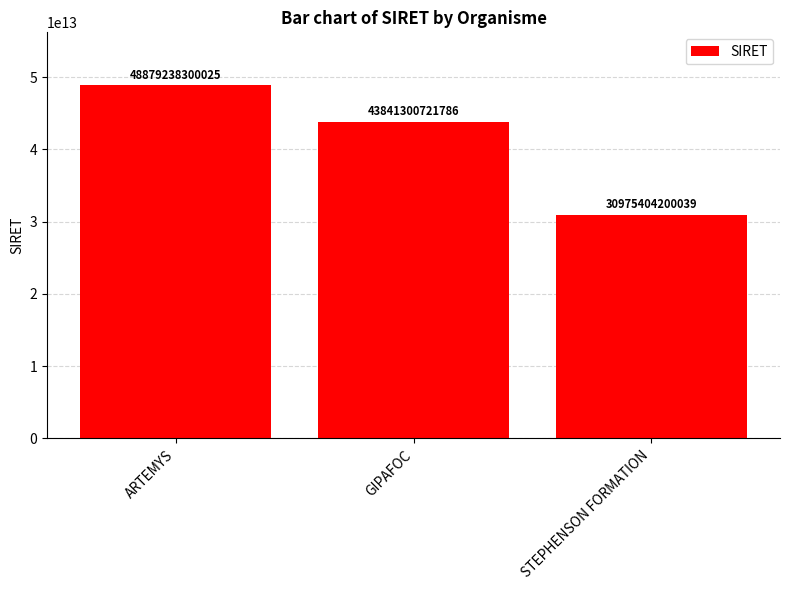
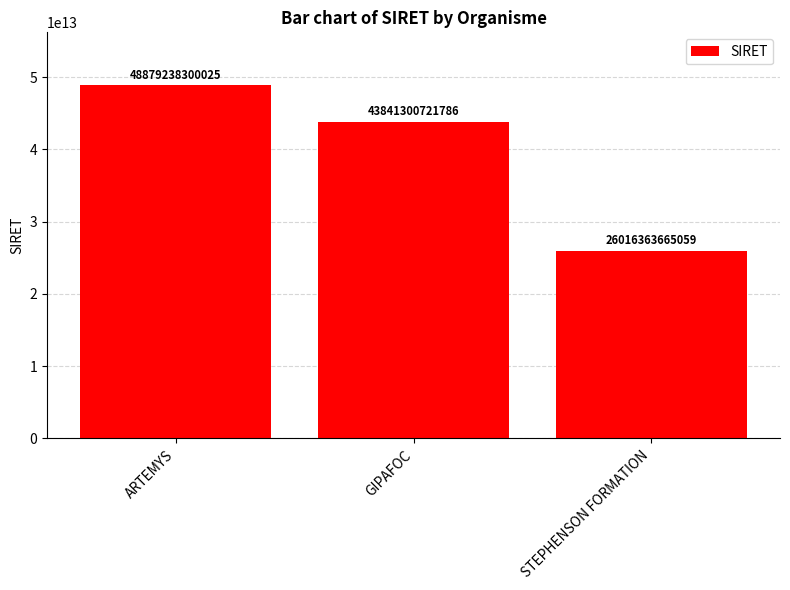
  {
    "ARTEMYS": 48879238300025,
    "GIPAFOC": 43841300721786,
-   "STEPHENSON FORMATION": 30975404200039
+   "STEPHENSON FORMATION": 26016363665059
  }
